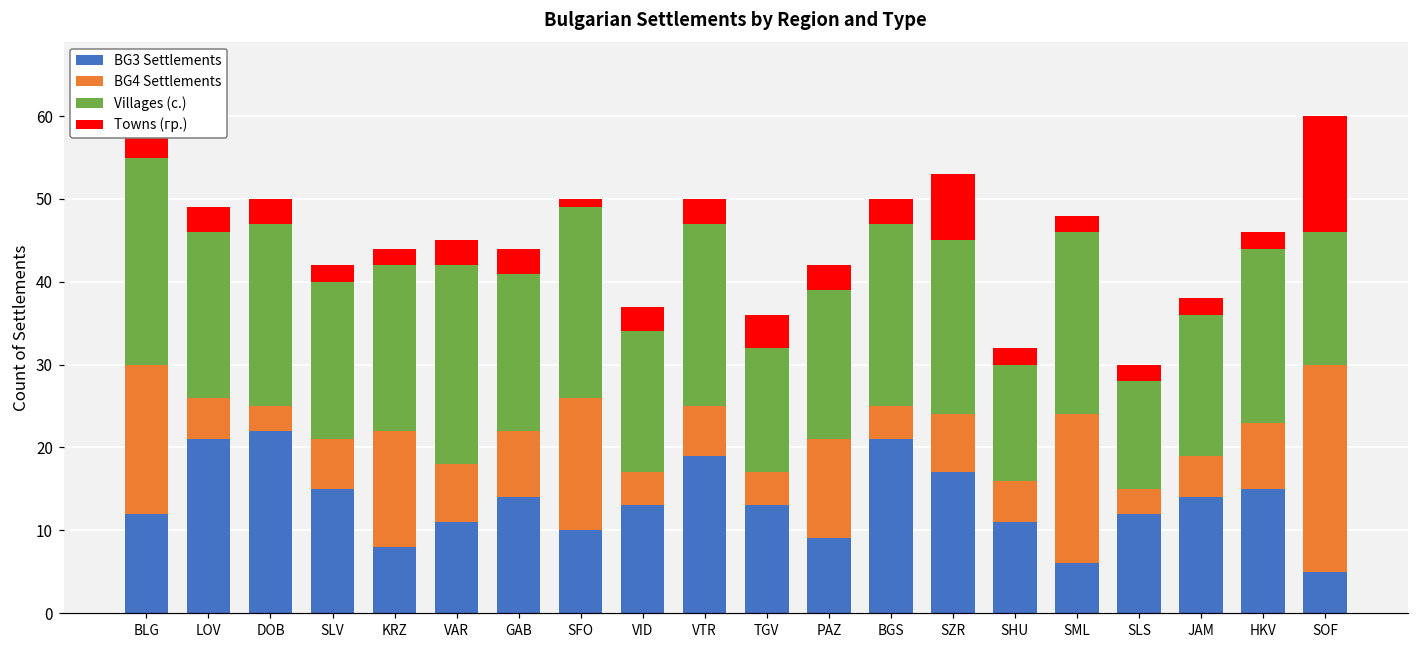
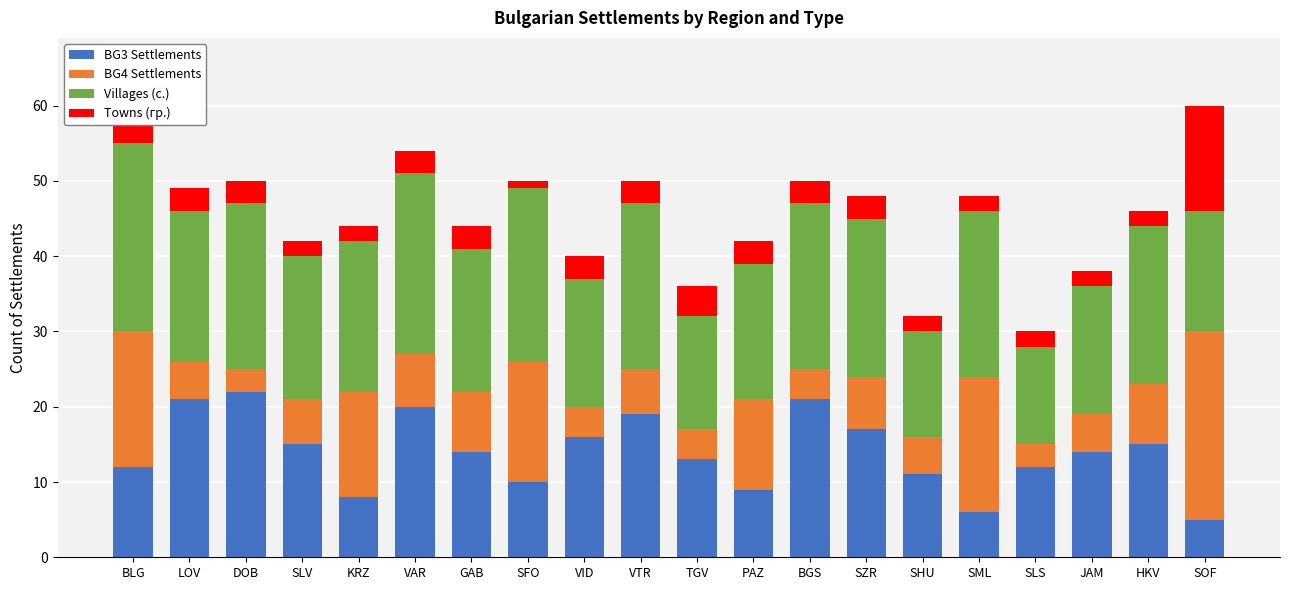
  {
    "BG3 Settlements": {
      "BLG": 12,
      "LOV": 21,
      "DOB": 22,
      "SLV": 15,
      "KRZ": 8,
-     "VAR": 11,
+     "VAR": 20,
      "GAB": 14,
      "SFO": 10,
-     "VID": 13,
+     "VID": 16,
      "VTR": 19,
      "TGV": 13,
      "PAZ": 9,
      "BGS": 21,
      "SZR": 17,
      "SHU": 11,
      "SML": 6,
      "SLS": 12,
      "JAM": 14,
      "HKV": 15,
      "SOF": 5
    },
    "BG4 Settlements": {
      "BLG": 18,
      "LOV": 5,
      "DOB": 3,
      "SLV": 6,
      "KRZ": 14,
      "VAR": 7,
      "GAB": 8,
      "SFO": 16,
      "VID": 4,
      "VTR": 6,
      "TGV": 4,
      "PAZ": 12,
      "BGS": 4,
      "SZR": 7,
      "SHU": 5,
      "SML": 18,
      "SLS": 3,
      "JAM": 5,
      "HKV": 8,
      "SOF": 25
    },
    "Villages (с.)": {
      "BLG": 25,
      "LOV": 20,
      "DOB": 22,
      "SLV": 19,
      "KRZ": 20,
      "VAR": 24,
      "GAB": 19,
      "SFO": 23,
      "VID": 17,
      "VTR": 22,
      "TGV": 15,
      "PAZ": 18,
      "BGS": 22,
      "SZR": 21,
      "SHU": 14,
      "SML": 22,
      "SLS": 13,
      "JAM": 17,
      "HKV": 21,
      "SOF": 16
    },
    "Towns (гр.)": {
      "LOV": 3,
      "DOB": 3,
      "SLV": 2,
      "KRZ": 2,
      "VAR": 3,
      "GAB": 3,
      "SFO": 1,
      "VID": 3,
      "VTR": 3,
      "TGV": 4,
      "PAZ": 3,
      "BGS": 3,
-     "SZR": 8,
+     "SZR": 3,
      "SHU": 2,
      "SML": 2,
      "SLS": 2,
      "JAM": 2,
      "HKV": 2,
      "SOF": 14
    }
  }
